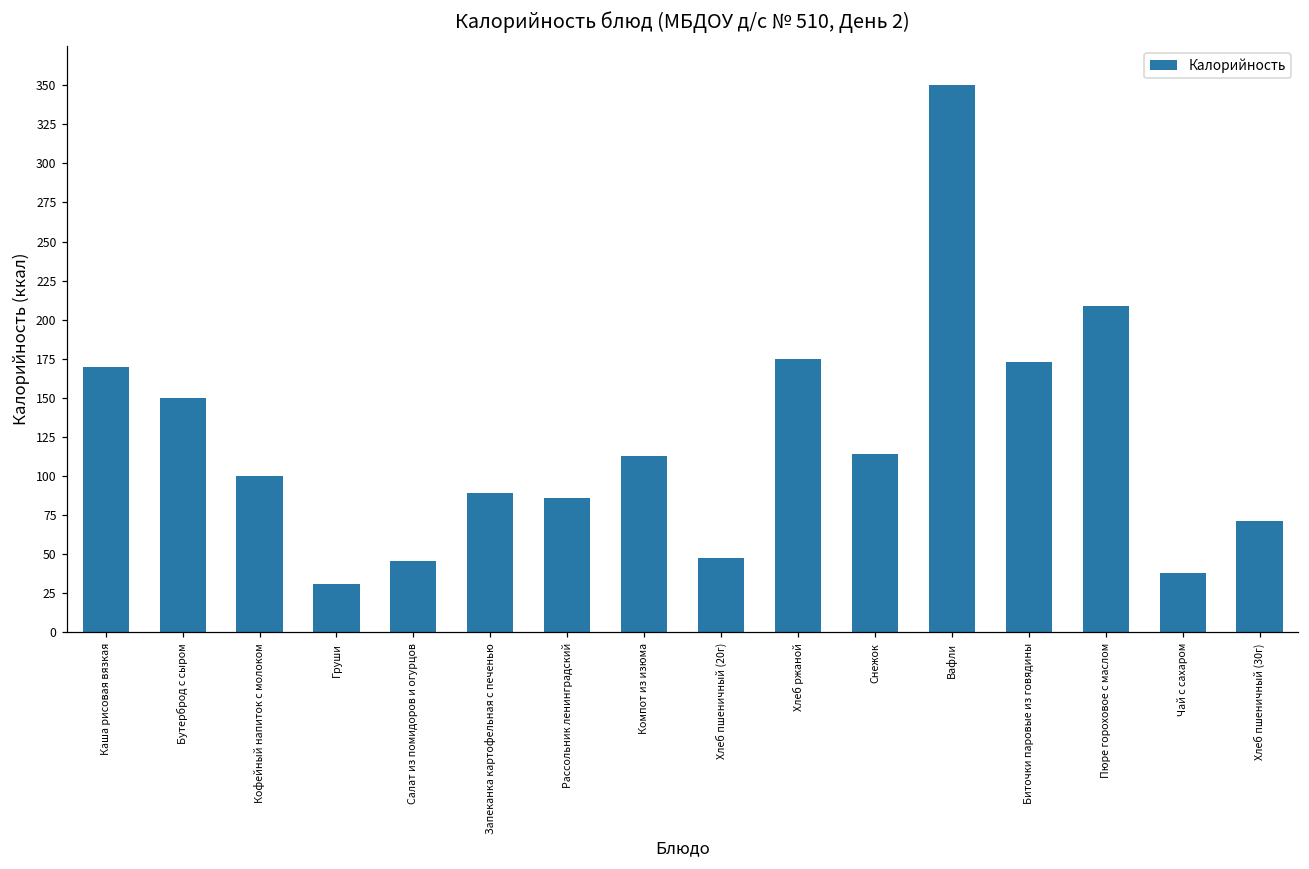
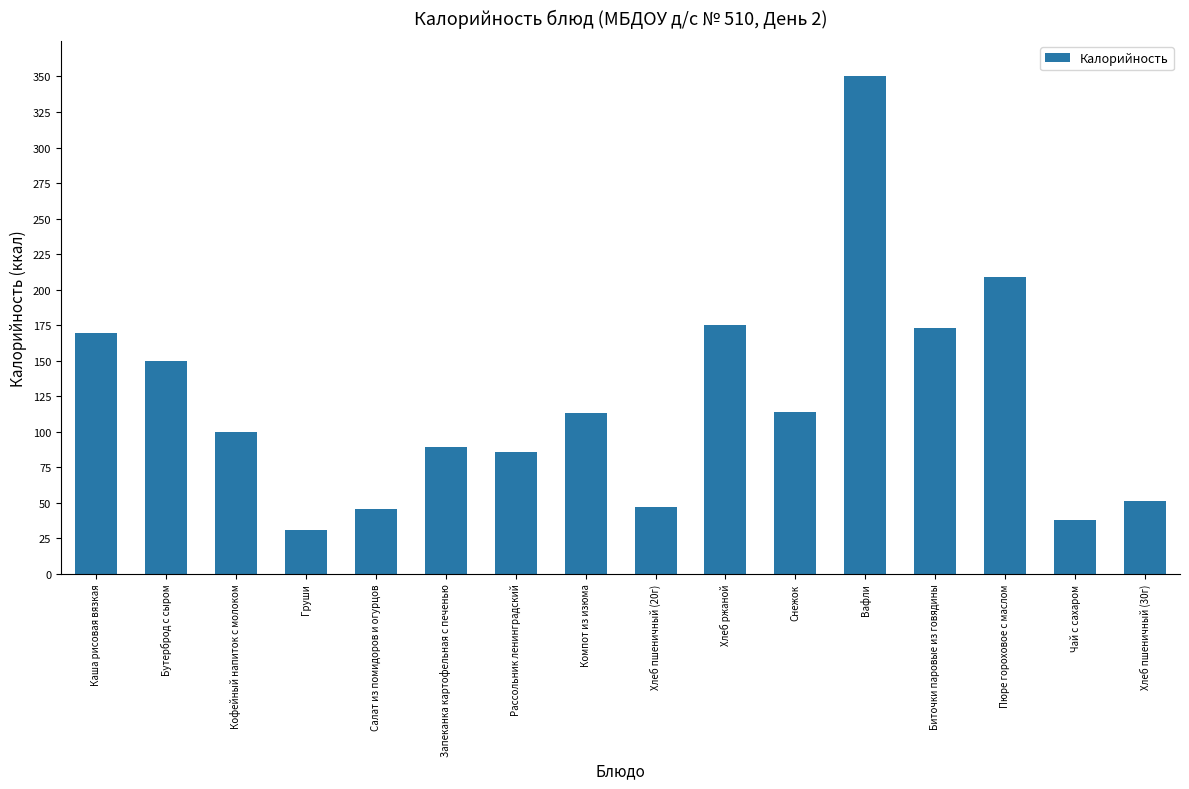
  {
    "Каша рисовая вязкая": 170,
    "Бутерброд с сыром": 150,
    "Кофейный напиток с молоком": 100,
    "Груши": 31,
    "Салат из помидоров и огурцов": 46,
    "Запеканка картофельная с печенью": 89,
    "Рассольник ленинградский": 86,
    "Компот из изюма": 113,
    "Хлеб пшеничный (20г)": 47,
    "Хлеб ржаной": 175,
    "Снежок": 114,
    "Вафли": 350,
    "Биточки паровые из говядины": 173,
    "Пюре гороховое с маслом": 209,
    "Чай с сахаром": 38,
-   "Хлеб пшеничный (30г)": 71
+   "Хлеб пшеничный (30г)": 51
  }
